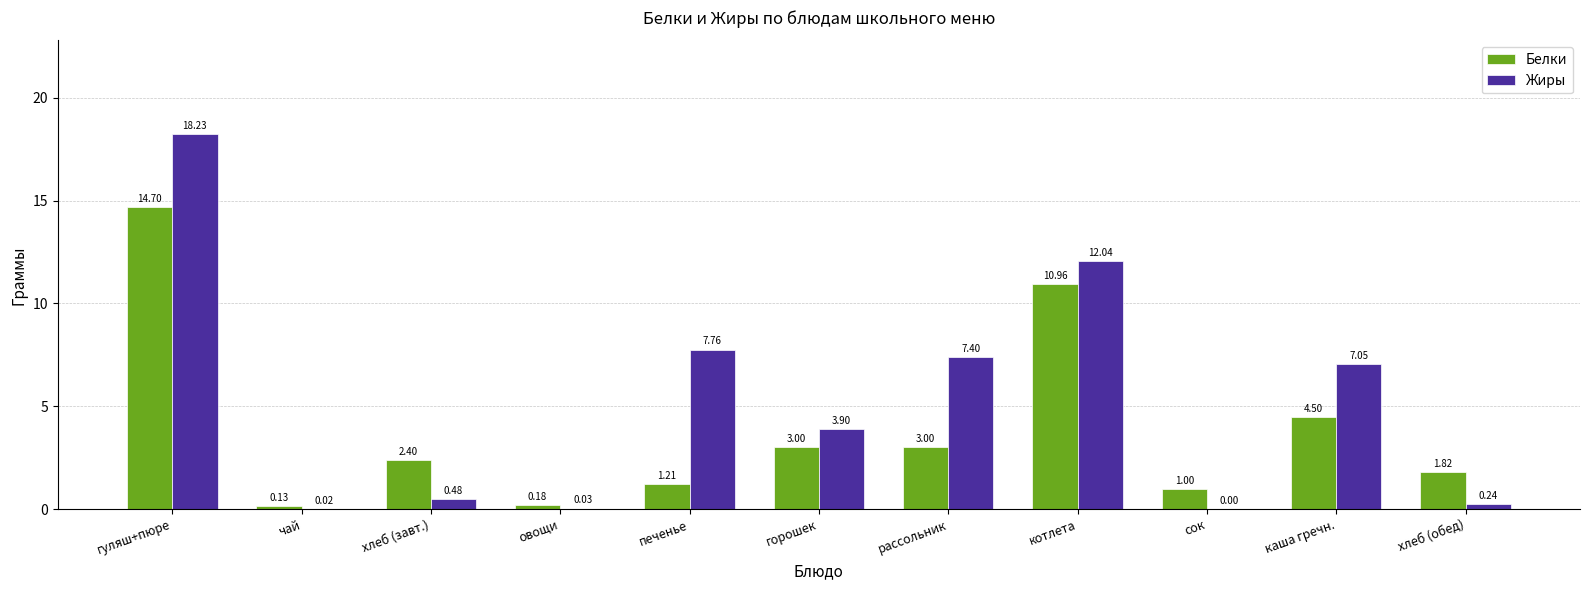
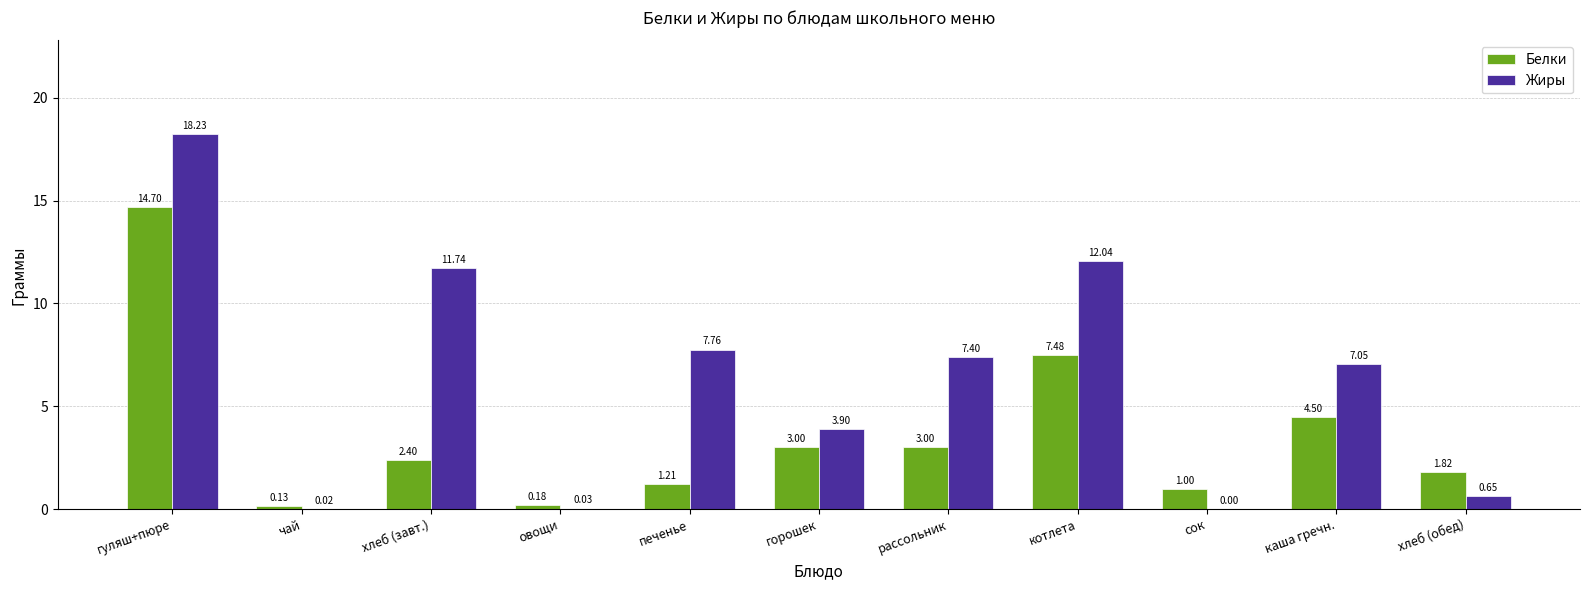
  {
    "Белки": {
      "гуляш+пюре": 14.70,
      "чай": 0.13,
      "хлеб (завт.)": 2.40,
      "овощи": 0.18,
      "печенье": 1.21,
      "горошек": 3.00,
      "рассольник": 3.00,
-     "котлета": 10.96,
+     "котлета": 7.48,
      "сок": 1.00,
      "каша гречн.": 4.50,
      "хлеб (обед)": 1.82
    },
    "Жиры": {
      "гуляш+пюре": 18.23,
      "чай": 0.02,
-     "хлеб (завт.)": 0.48,
+     "хлеб (завт.)": 11.74,
      "овощи": 0.03,
      "печенье": 7.76,
      "горошек": 3.90,
      "рассольник": 7.40,
      "котлета": 12.04,
      "сок": 0.00,
      "каша гречн.": 7.05,
-     "хлеб (обед)": 0.24
+     "хлеб (обед)": 0.65
    }
  }
